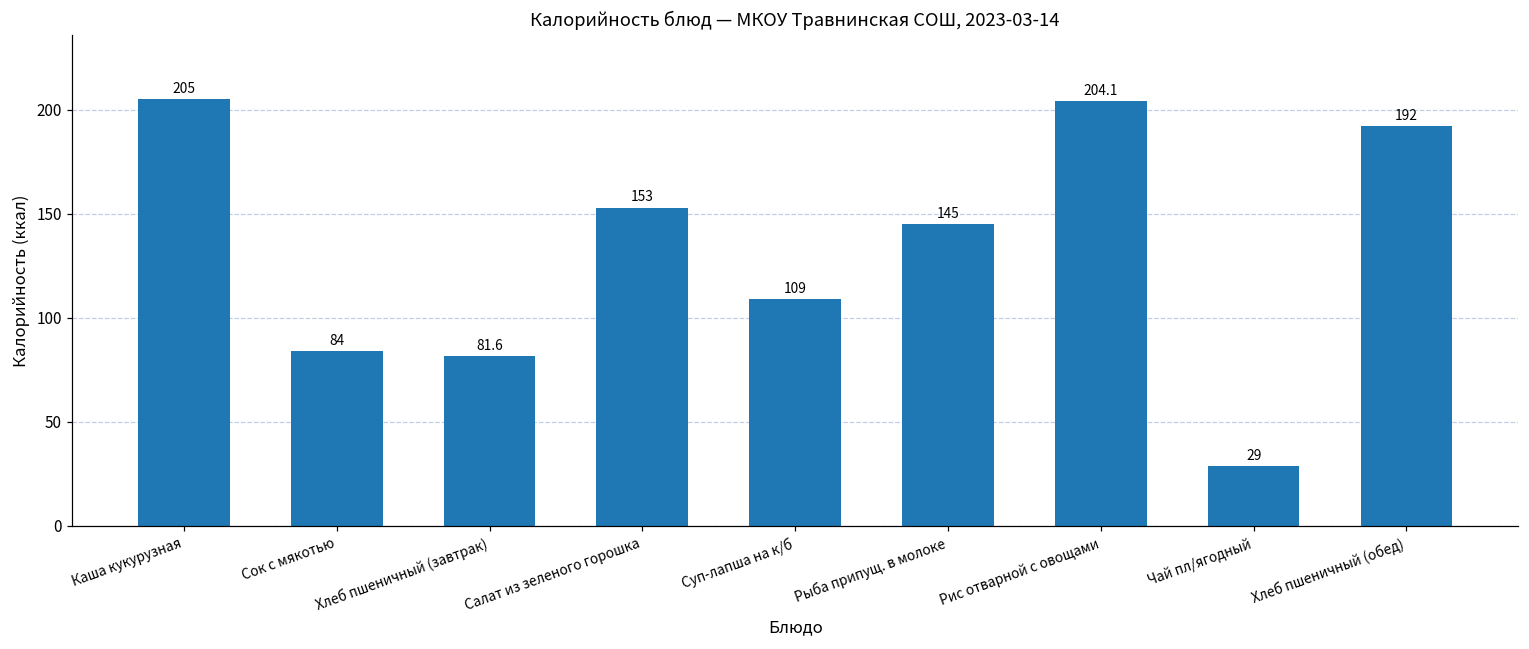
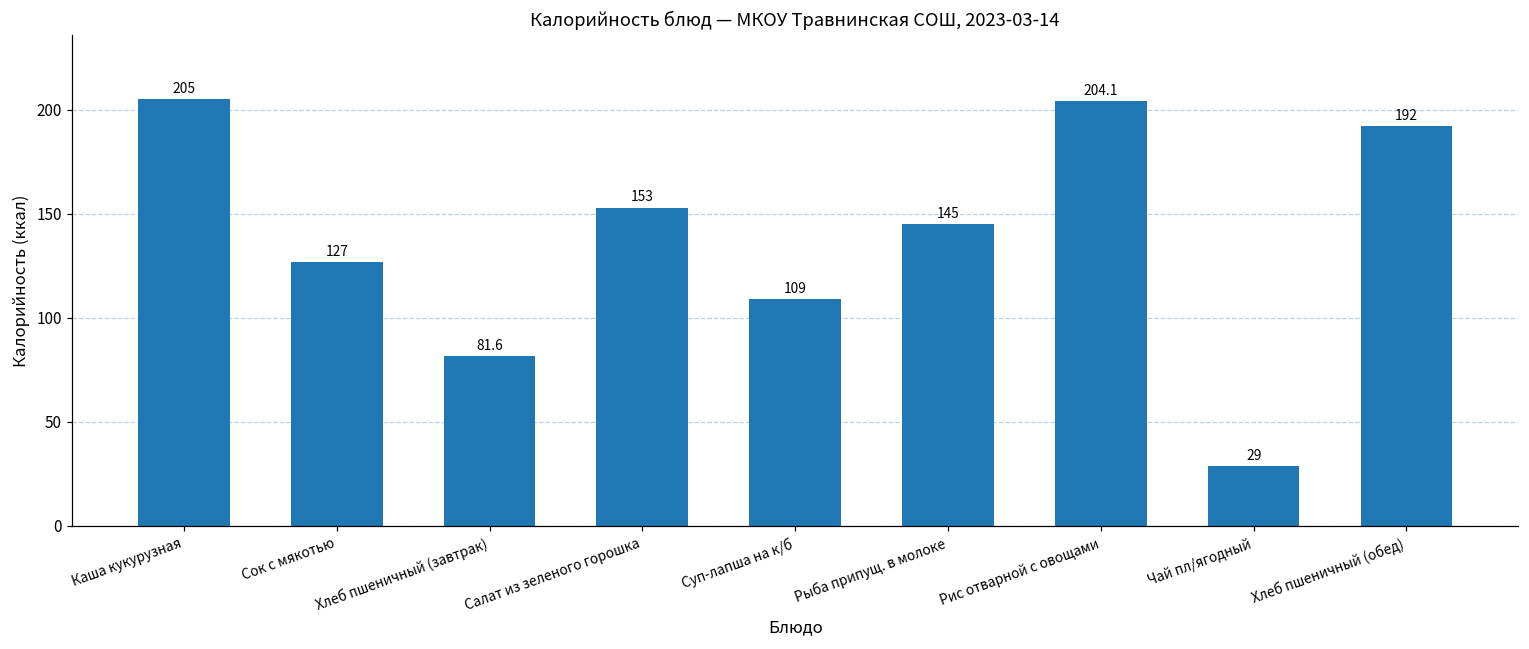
  {
    "Каша кукурузная": 205,
-   "Сок с мякотью": 84,
+   "Сок с мякотью": 127,
    "Хлеб пшеничный (завтрак)": 81.6,
    "Салат из зеленого горошка": 153,
    "Суп-лапша на к/б": 109,
    "Рыба припущ. в молоке": 145,
    "Рис отварной с овощами": 204.1,
    "Чай пл/ягодный": 29,
    "Хлеб пшеничный (обед)": 192
  }
